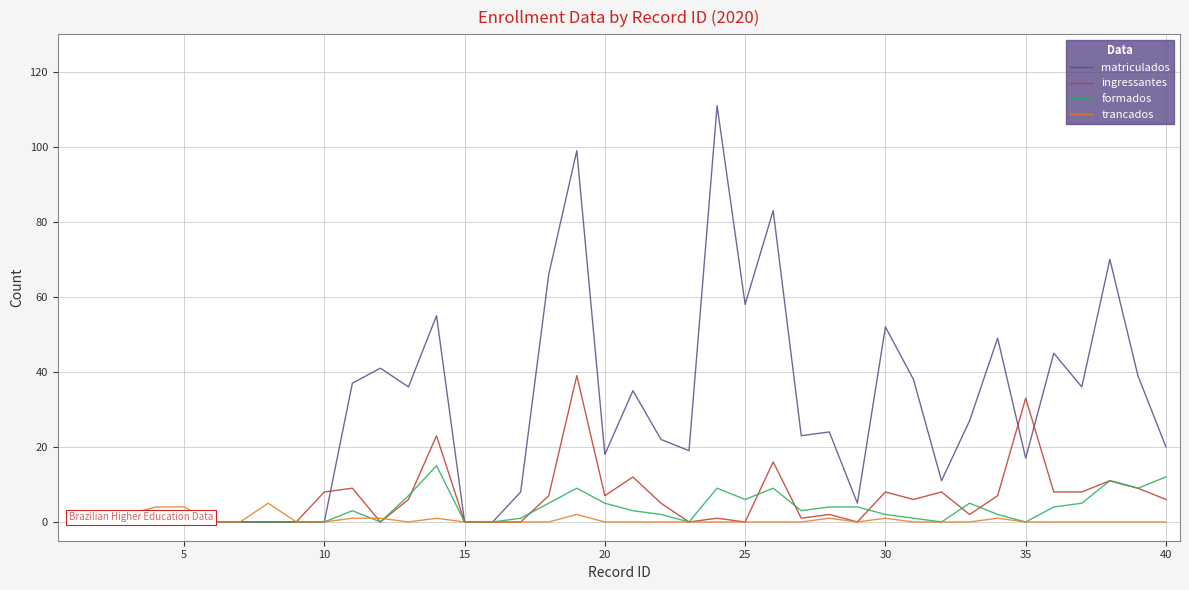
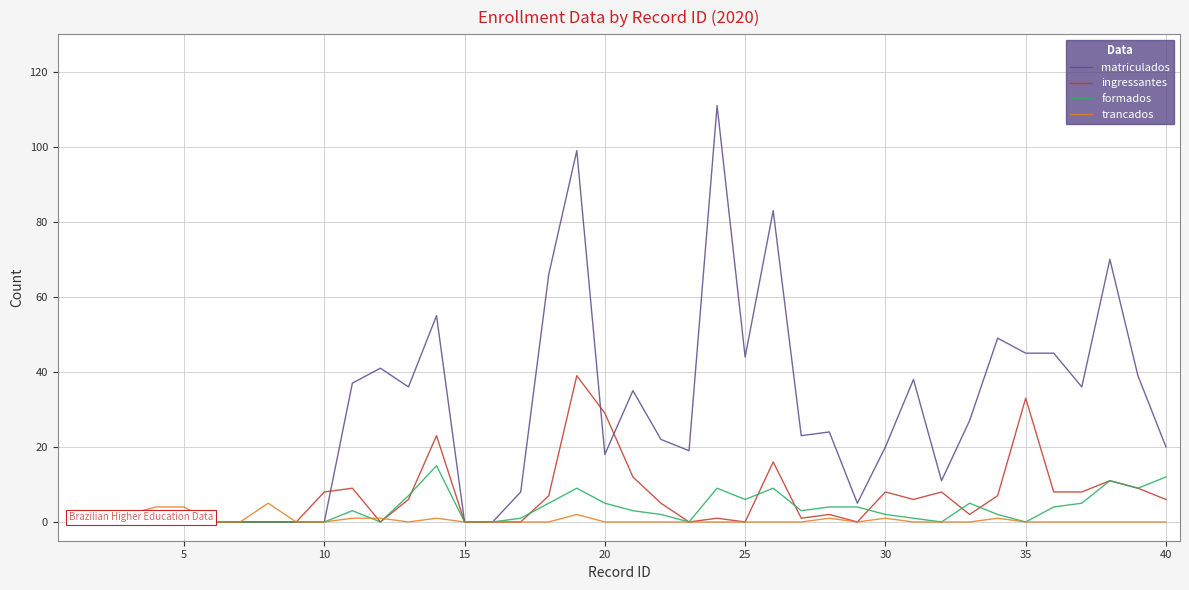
  {
    "matriculados": {
      "20": 18,
-     "25": 58,
-     "30": 52,
-     "35": 17,
+     "25": 44,
+     "30": 20,
+     "35": 45,
      "40": 20
    },
    "ingressantes": {
      "10": 8,
-     "20": 7,
+     "20": 29,
      "30": 8,
      "35": 33,
      "40": 6
    },
    "formados": {
      "20": 5,
      "25": 6,
      "30": 2,
      "40": 12
    },
    "trancados": {
      "5": 4,
      "20": 0,
      "30": 1,
      "40": 0
    }
  }
